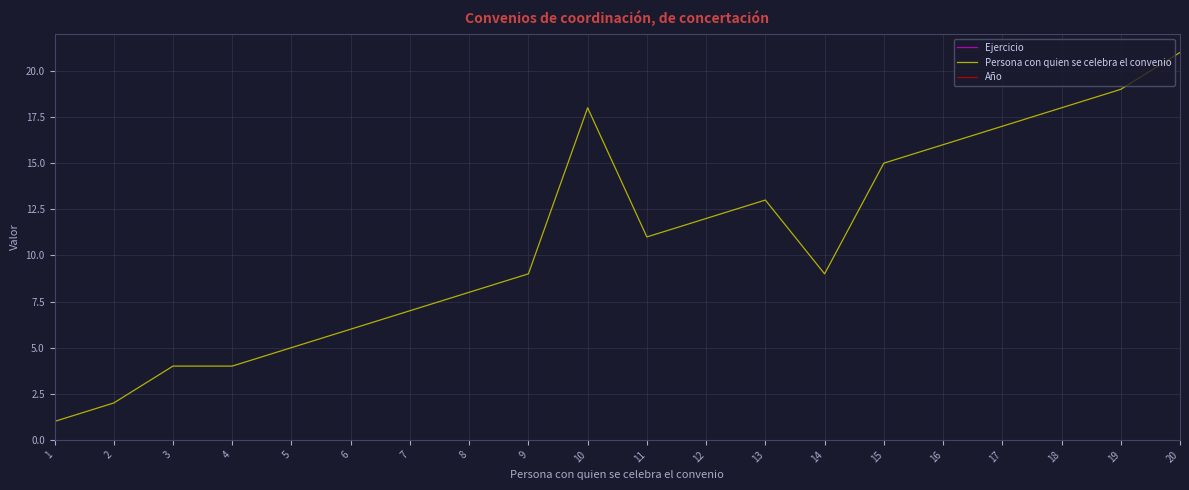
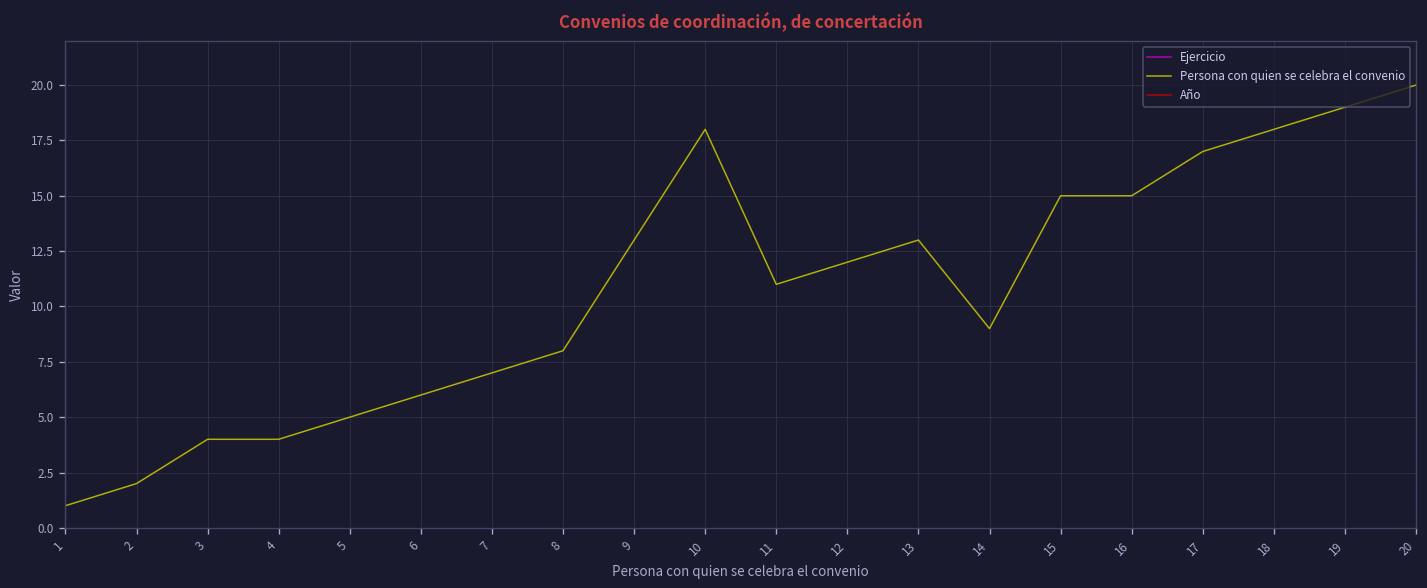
  {
    "Persona con quien se celebra el convenio": {
      "1": 1,
      "2": 2,
      "3": 4,
      "4": 4,
      "5": 5,
      "6": 6,
      "7": 7,
      "8": 8,
-     "9": 9,
+     "9": 13,
      "10": 18,
      "11": 11,
      "12": 12,
      "13": 13,
      "14": 9,
      "15": 15,
-     "16": 16,
+     "16": 15,
      "17": 17,
      "18": 18,
      "19": 19,
-     "20": 21
+     "20": 20
    }
  }
